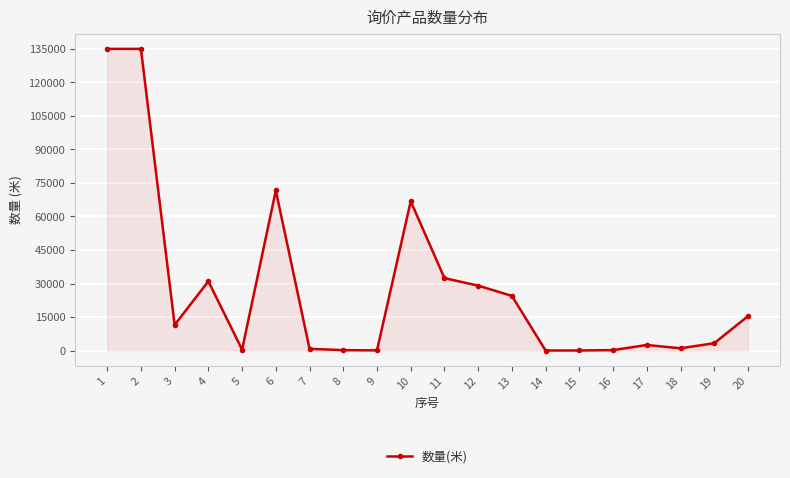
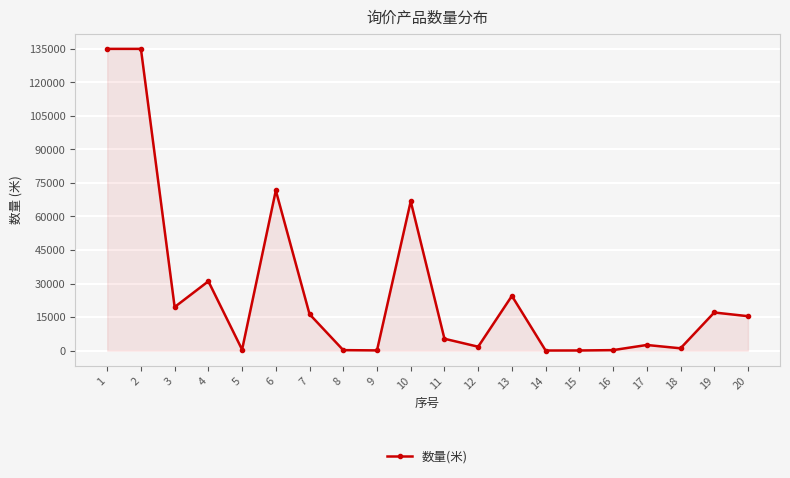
  {
    "1": 135000,
    "2": 135000,
-   "3": 12000,
+   "3": 19000,
    "4": 31000,
    "5": 0,
    "6": 72000,
-   "7": 1000,
+   "7": 16000,
    "8": 0,
    "9": 0,
    "10": 67000,
-   "11": 32000,
-   "12": 29000,
+   "11": 5000,
+   "12": 2000,
    "13": 24000,
    "14": 0,
    "15": 0,
    "16": 0,
    "17": 3000,
    "18": 1000,
-   "19": 3000,
+   "19": 17000,
    "20": 15000
  }
